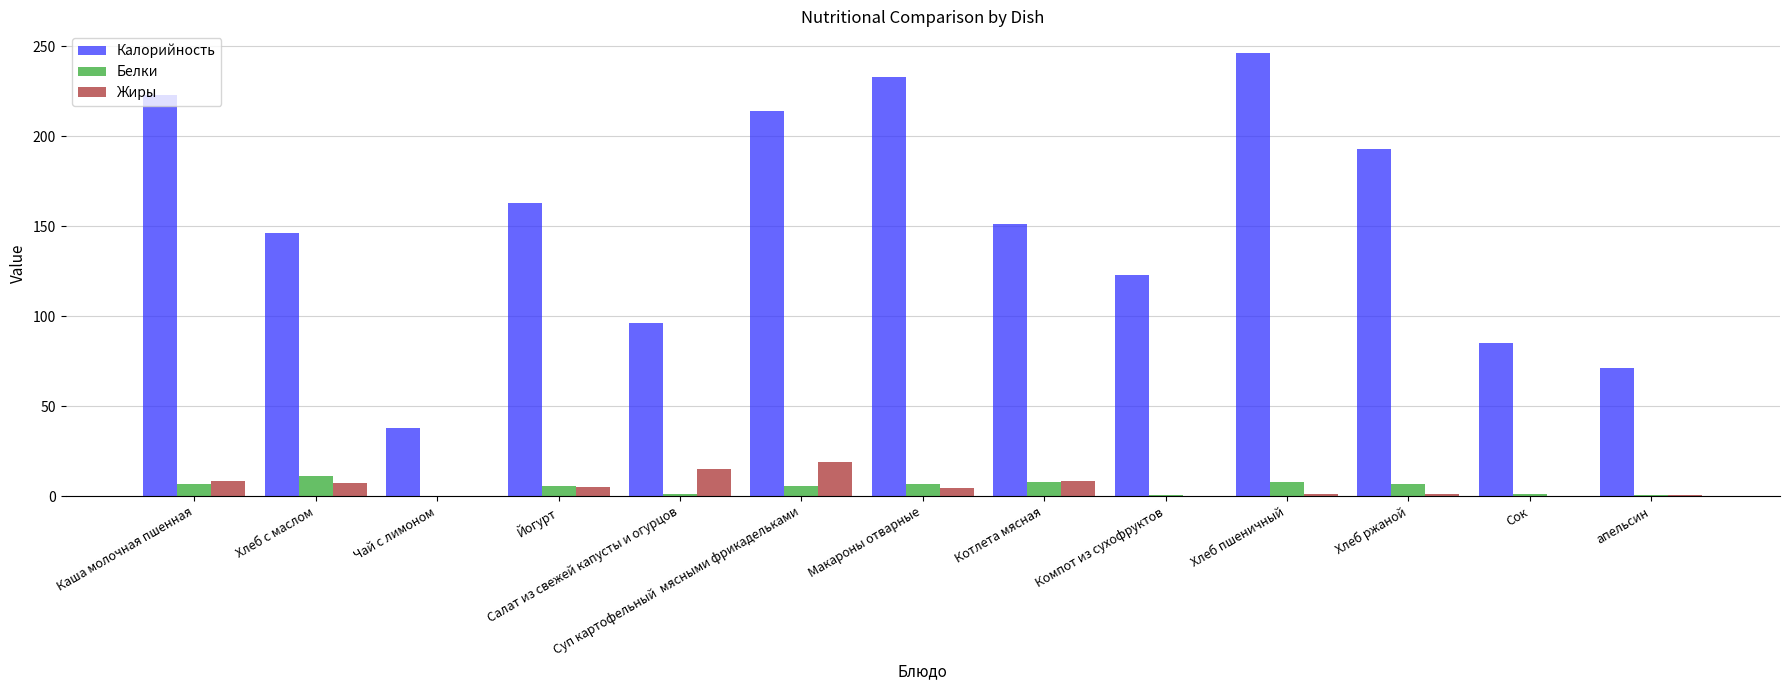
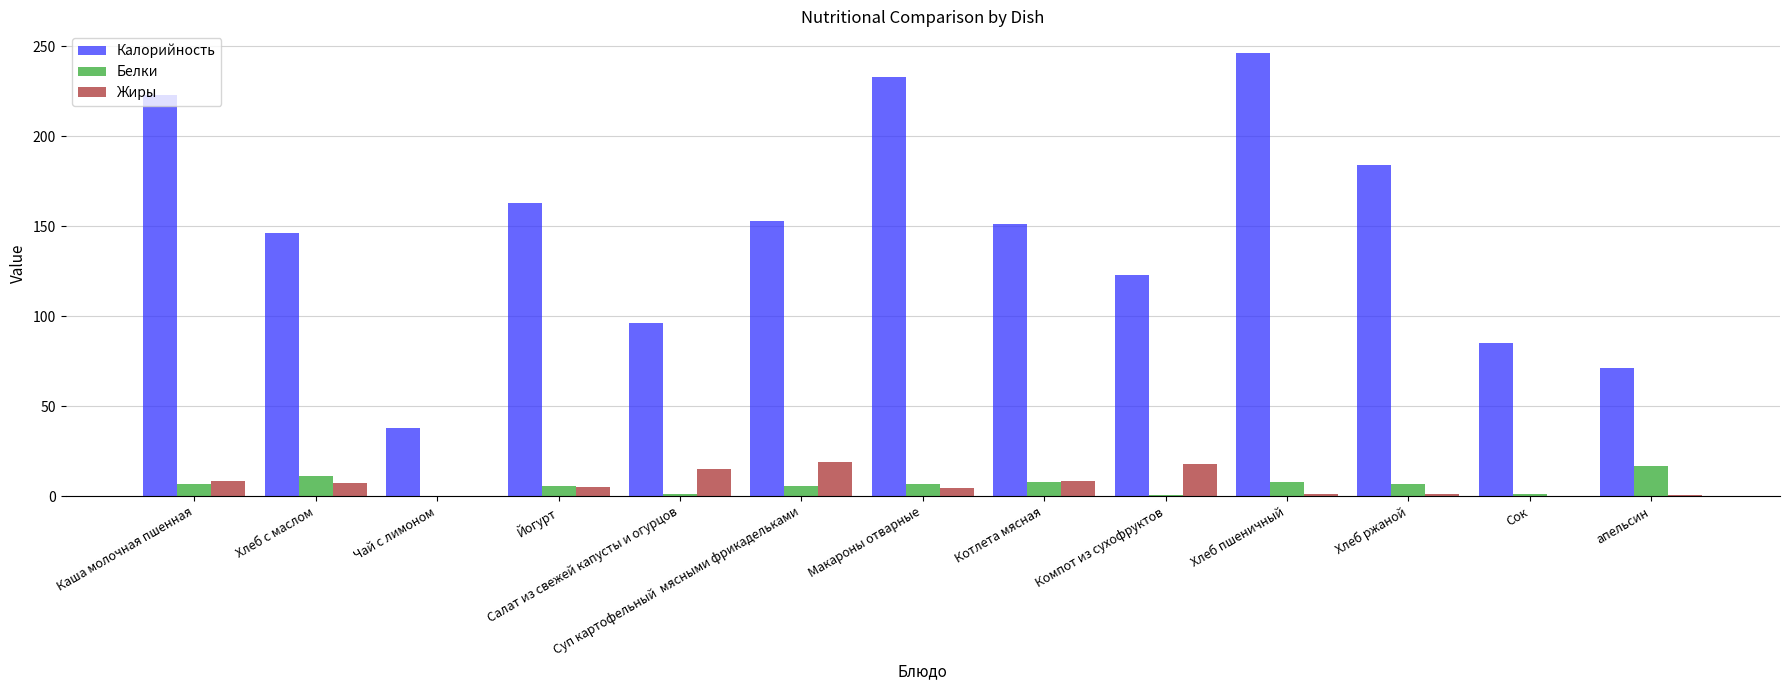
  {
    "Калорийность": {
      "Хлеб с маслом": 146,
      "Чай с лимоном": 38,
      "Йогурт": 163,
      "Салат из свежей капусты и огурцов": 96,
-     "Суп картофельный мясными фрикадельками": 214,
+     "Суп картофельный мясными фрикадельками": 153,
      "Макароны отварные": 233,
      "Котлета мясная": 151,
      "Компот из сухофруктов": 123,
      "Хлеб пшеничный": 246,
-     "Хлеб ржаной": 193,
+     "Хлеб ржаной": 184,
      "Сок": 85,
      "апельсин": 71
    },
    "Белки": {
      "Каша молочная пшенная": 7,
      "Хлеб с маслом": 11,
      "Йогурт": 6,
      "Салат из свежей капусты и огурцов": 1,
      "Суп картофельный мясными фрикадельками": 6,
      "Макароны отварные": 7,
      "Котлета мясная": 8,
      "Хлеб пшеничный": 8,
      "Хлеб ржаной": 7,
-     "апельсин": 1
+     "апельсин": 17
    },
    "Жиры": {
      "Каша молочная пшенная": 8,
      "Хлеб с маслом": 7,
      "Чай с лимоном": 0,
      "Йогурт": 5,
      "Салат из свежей капусты и огурцов": 15,
      "Суп картофельный мясными фрикадельками": 19,
      "Макароны отварные": 4,
      "Котлета мясная": 8,
-     "Компот из сухофруктов": 0,
+     "Компот из сухофруктов": 18,
      "Сок": 0
    }
  }
